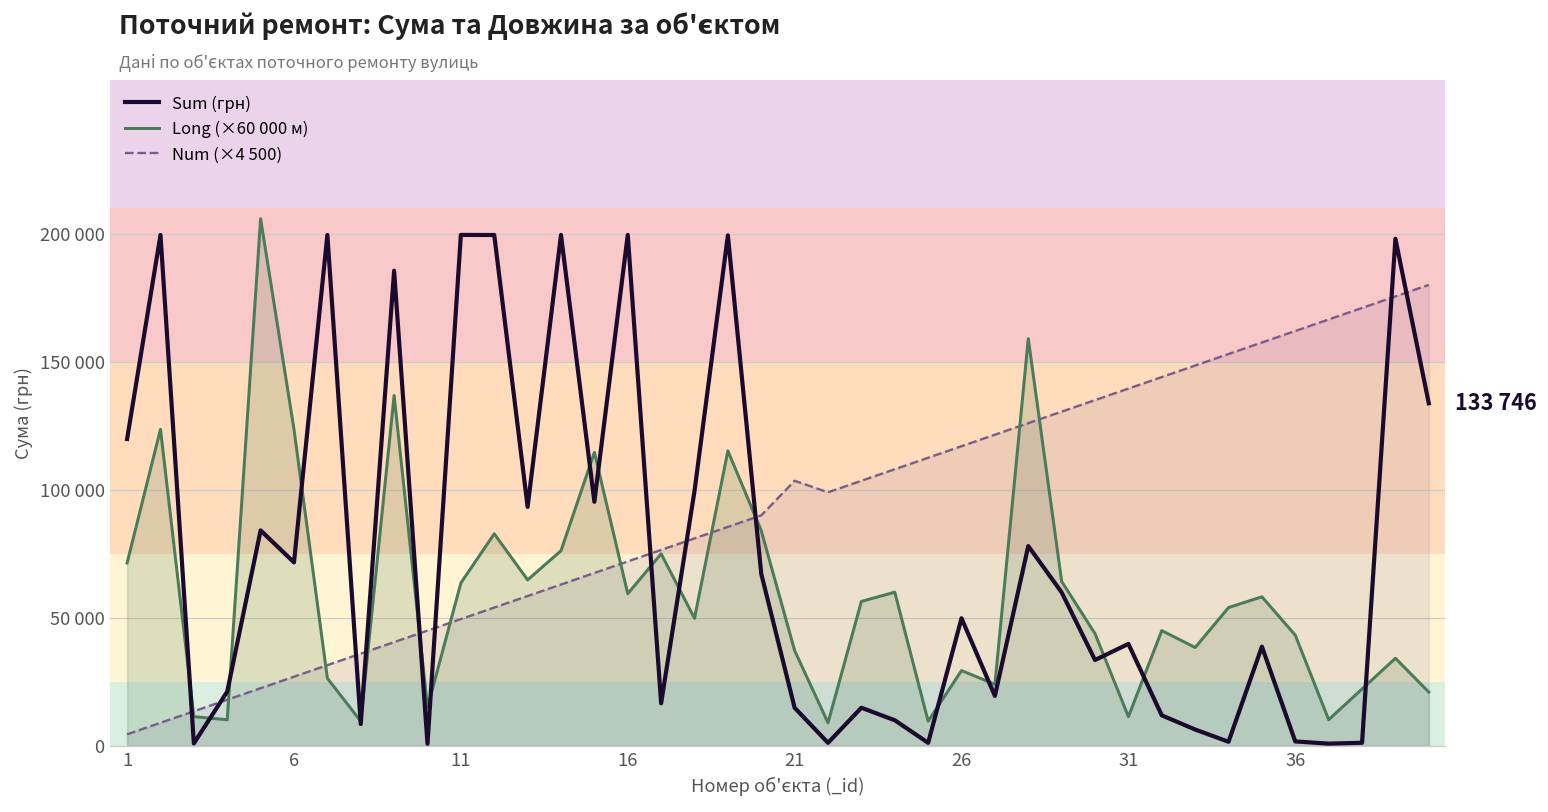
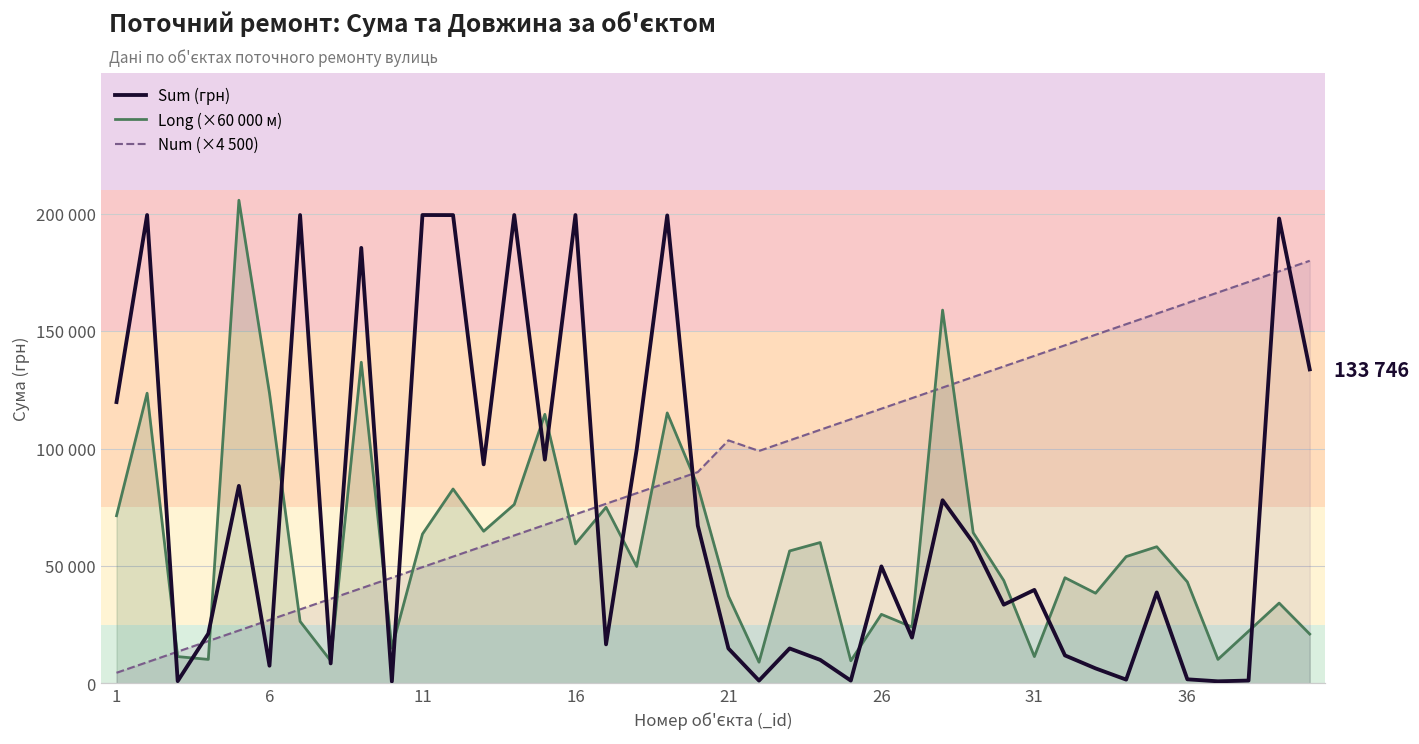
  {
    "Sum (грн)": {
      "1": 120000,
-     "6": 72000,
+     "6": 8000,
      "11": 200000,
      "16": 200000,
      "21": 15000,
      "26": 50000,
      "31": 40000,
      "36": 2000
    },
    "Long (×60 000 м)": {
      "1": 71000,
      "6": 124000,
      "11": 64000,
      "16": 59000,
      "21": 37000,
      "26": 29000,
      "31": 11000,
      "36": 43000
    },
    "Num (×4 500)": {
      "1": 5000,
      "6": 27000,
      "11": 50000,
      "16": 72000,
      "21": 104000,
      "26": 117000,
      "31": 140000,
      "36": 162000
    }
  }
